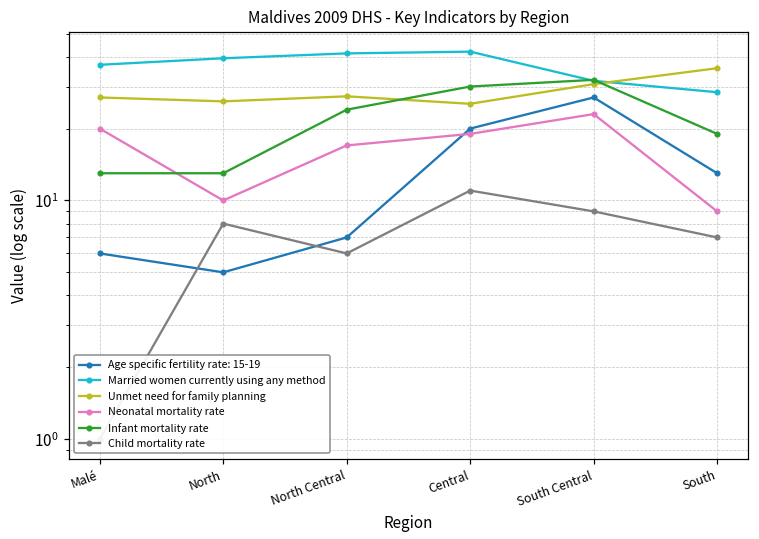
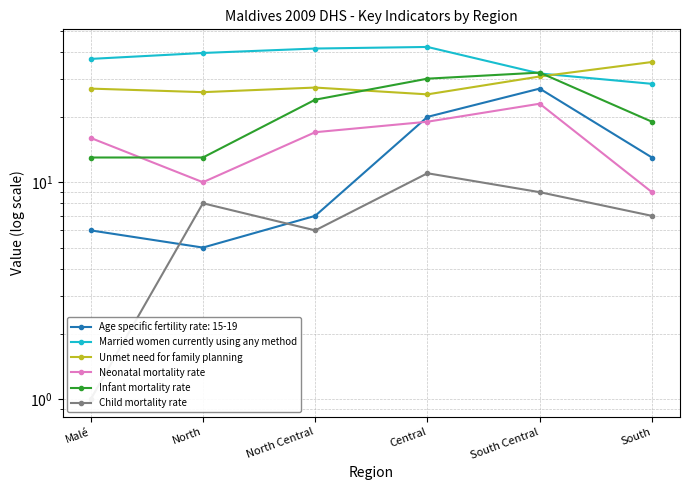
  {
    "Age specific fertility rate: 15-19": {
      "Malé": 6,
      "North": 5,
      "North Central": 7,
      "Central": 20,
      "South Central": 27,
      "South": 13
    },
    "Married women currently using any method": {
      "Malé": 37,
      "North": 39,
      "North Central": 41,
      "Central": 42,
      "South": 28
    },
    "Unmet need for family planning": {
      "Malé": 27,
      "North": 26,
      "North Central": 27,
      "Central": 25,
      "South Central": 31,
      "South": 36
    },
    "Neonatal mortality rate": {
-     "Malé": 20,
+     "Malé": 16,
      "North": 10,
      "North Central": 17,
      "Central": 19,
      "South Central": 23,
      "South": 9
    },
    "Infant mortality rate": {
      "Malé": 13,
      "North": 13,
      "North Central": 24,
      "Central": 30,
      "South": 19
    },
    "Child mortality rate": {
      "North": 8,
      "North Central": 6,
      "Central": 11,
      "South Central": 9,
      "South": 7
    }
  }
